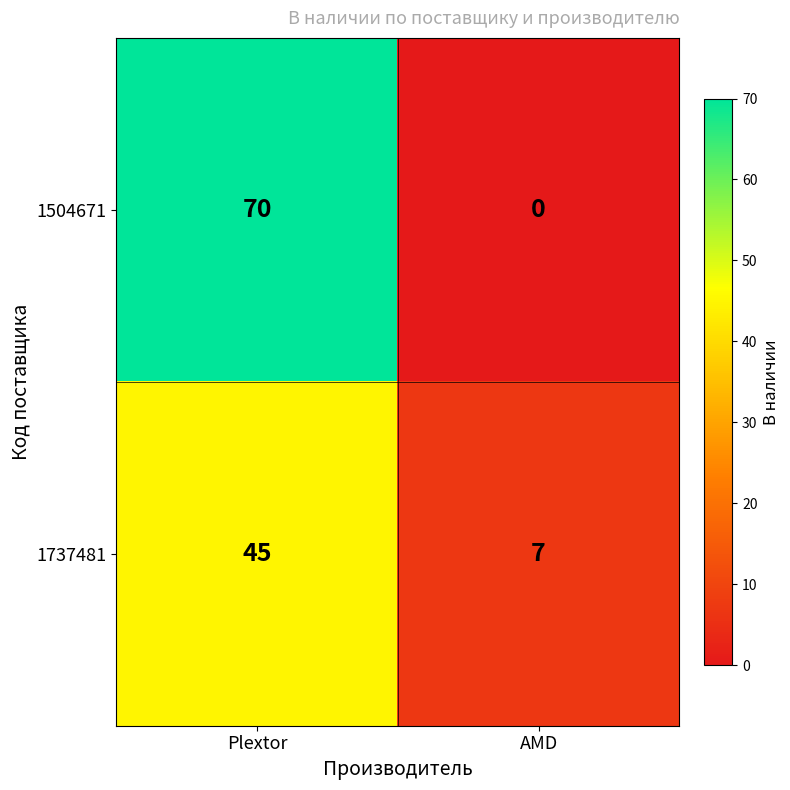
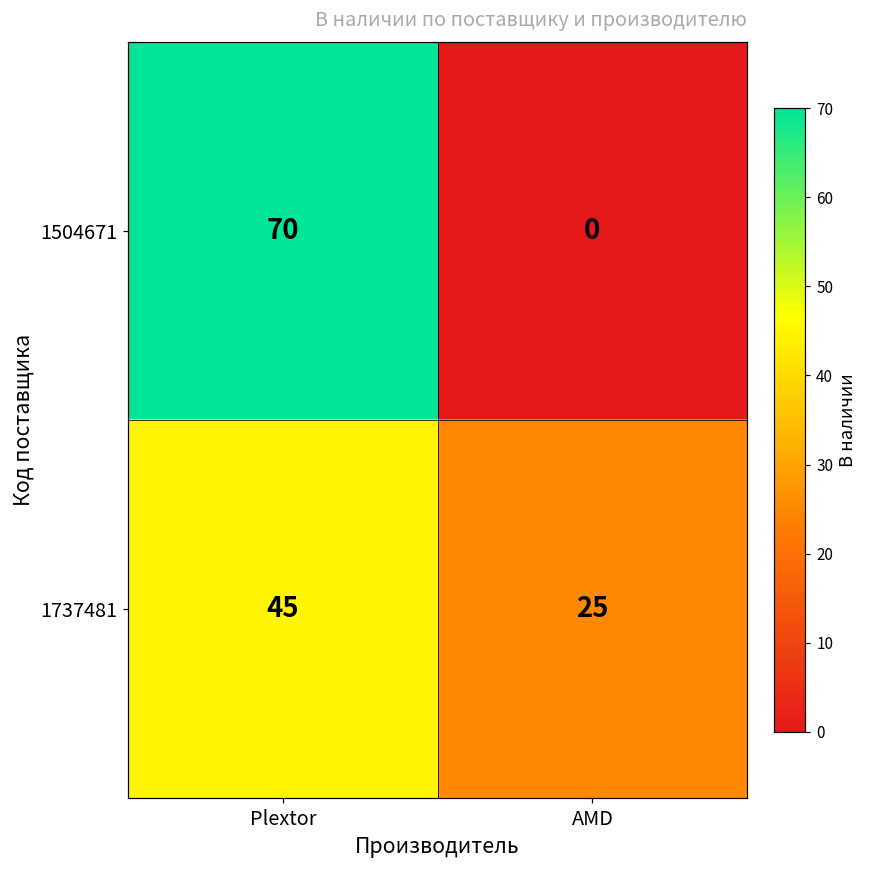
  {
    "1504671": {
      "Plextor": 70,
      "AMD": 0
    },
    "1737481": {
      "Plextor": 45,
-     "AMD": 7
+     "AMD": 25
    }
  }
